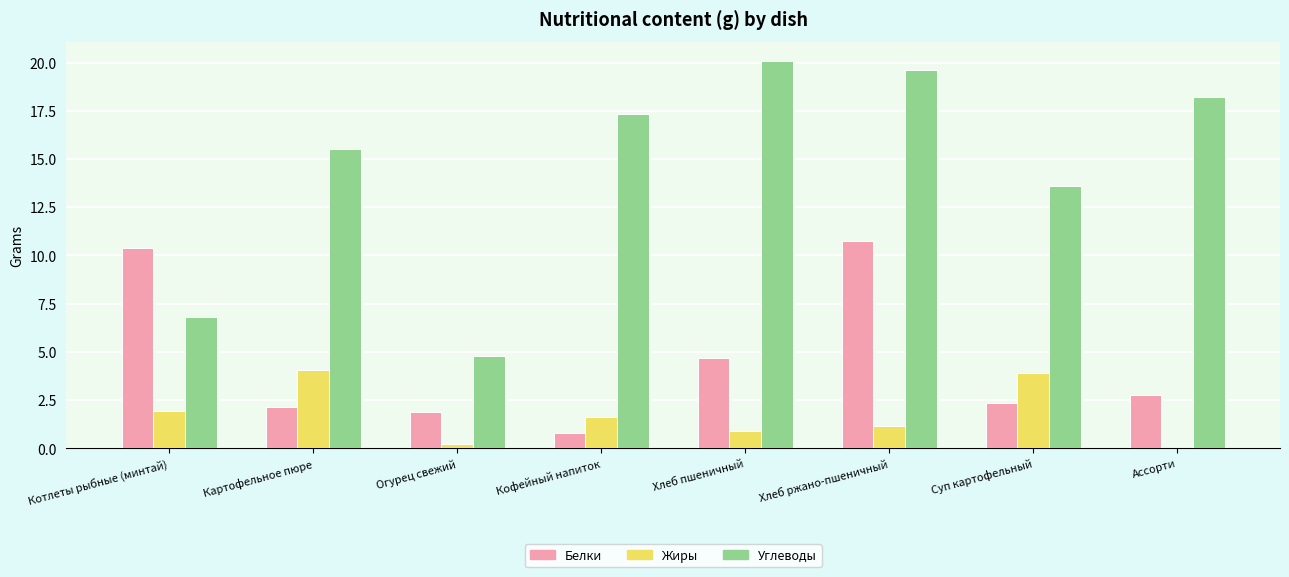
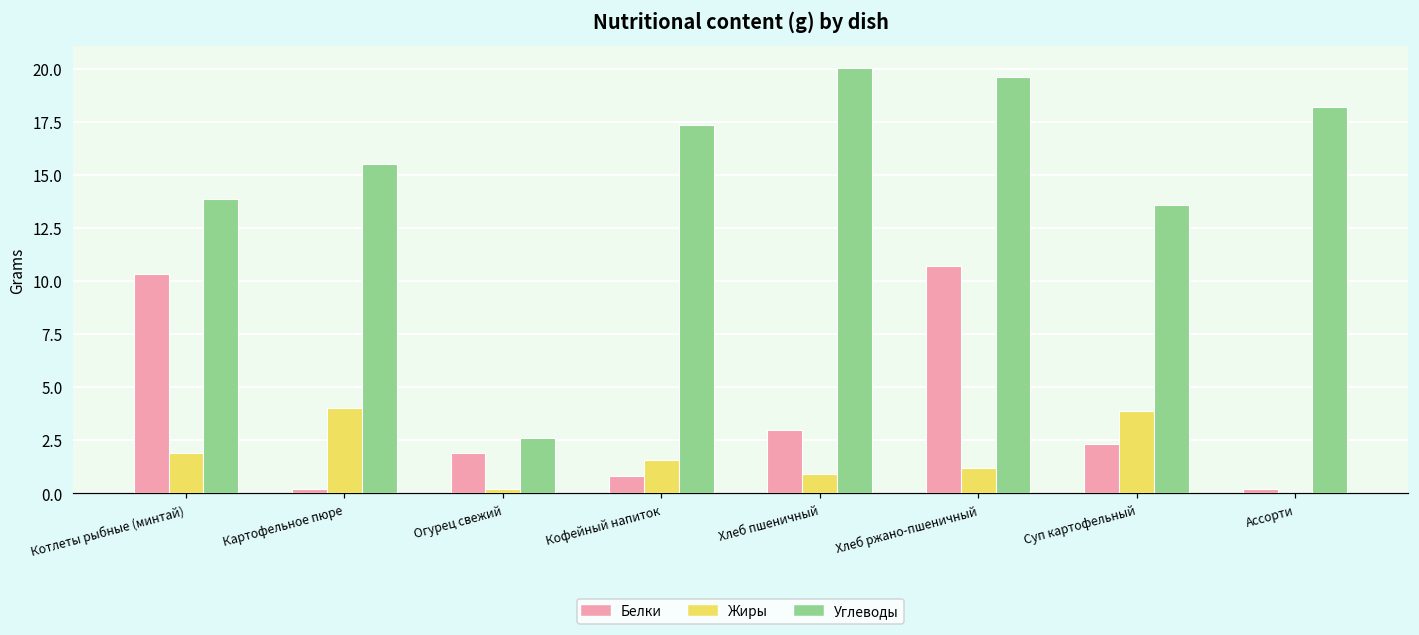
  {
    "Белки": {
      "Котлеты рыбные (минтай)": 10.4,
-     "Картофельное пюре": 2.1,
+     "Картофельное пюре": 0.2,
      "Огурец свежий": 1.9,
      "Кофейный напиток": 0.8,
-     "Хлеб пшеничный": 4.7,
+     "Хлеб пшеничный": 3.0,
      "Хлеб ржано-пшеничный": 10.7,
      "Суп картофельный": 2.3,
-     "Ассорти": 2.8
+     "Ассорти": 0.2
    },
    "Жиры": {
      "Котлеты рыбные (минтай)": 1.9,
      "Картофельное пюре": 4.0,
      "Огурец свежий": 0.2,
      "Кофейный напиток": 1.6,
      "Хлеб пшеничный": 0.9,
      "Хлеб ржано-пшеничный": 1.2,
      "Суп картофельный": 3.9,
      "Ассорти": 0.0
    },
    "Углеводы": {
-     "Котлеты рыбные (минтай)": 6.8,
+     "Котлеты рыбные (минтай)": 13.9,
      "Картофельное пюре": 15.5,
-     "Огурец свежий": 4.8,
+     "Огурец свежий": 2.6,
      "Кофейный напиток": 17.4,
      "Хлеб пшеничный": 20.1,
      "Хлеб ржано-пшеничный": 19.6,
      "Суп картофельный": 13.6,
      "Ассорти": 18.2
    }
  }
